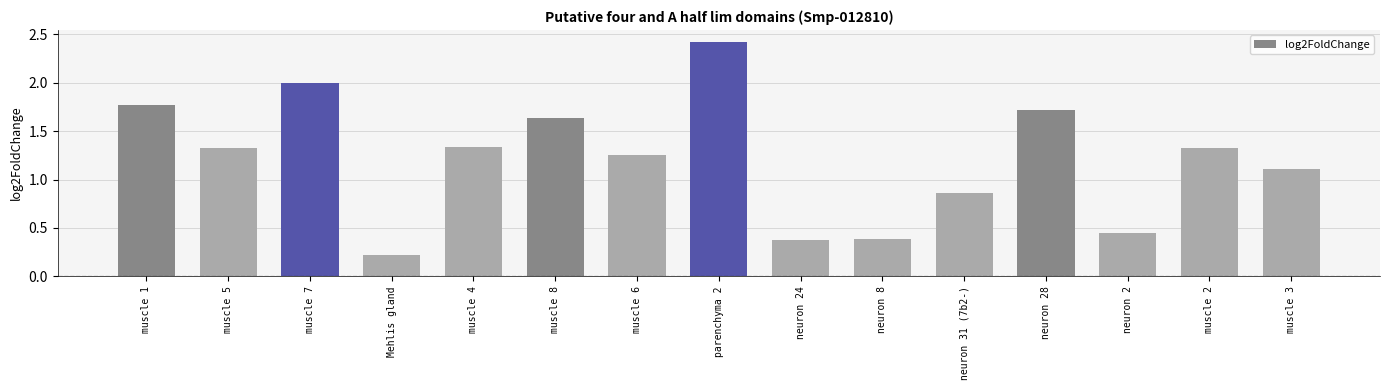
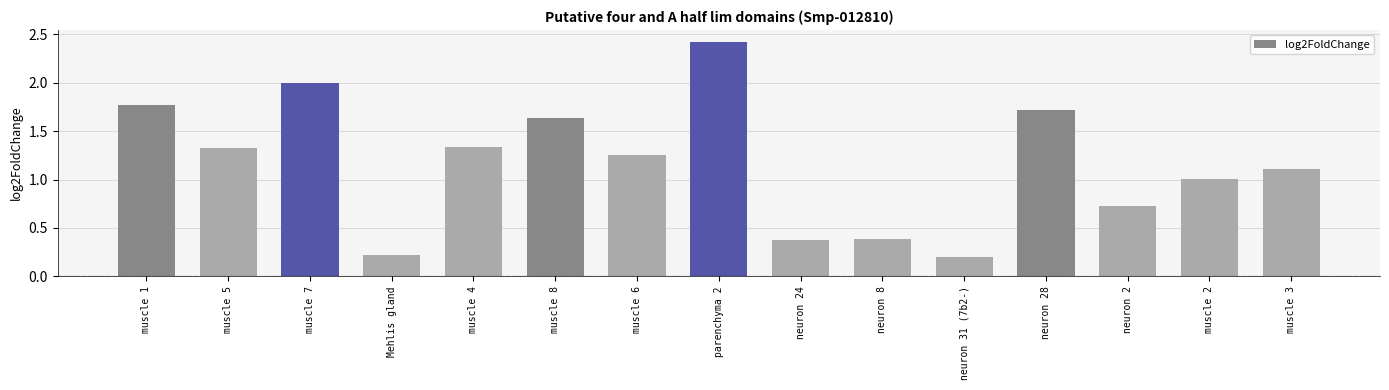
  {
    "muscle 1": 1.8,
    "muscle 5": 1.3,
    "muscle 7": 2.0,
    "Mehlis gland": 0.2,
    "muscle 4": 1.3,
    "muscle 8": 1.6,
    "muscle 6": 1.3,
    "parenchyma 2": 2.4,
    "neuron 24": 0.4,
    "neuron 8": 0.4,
-   "neuron 31 (7b2-)": 0.9,
+   "neuron 31 (7b2-)": 0.2,
    "neuron 28": 1.7,
-   "neuron 2": 0.4,
-   "muscle 2": 1.3,
+   "neuron 2": 0.7,
+   "muscle 2": 1.0,
    "muscle 3": 1.1
  }
